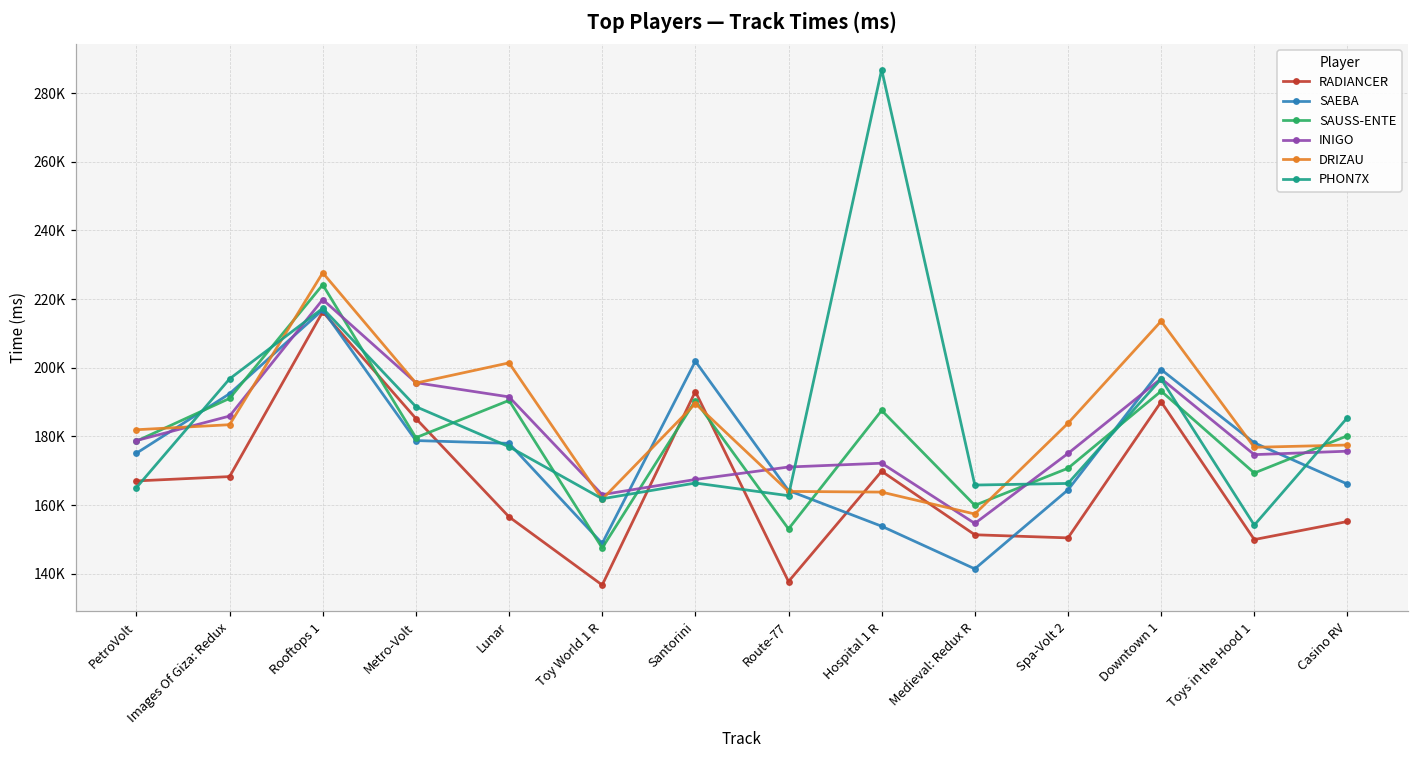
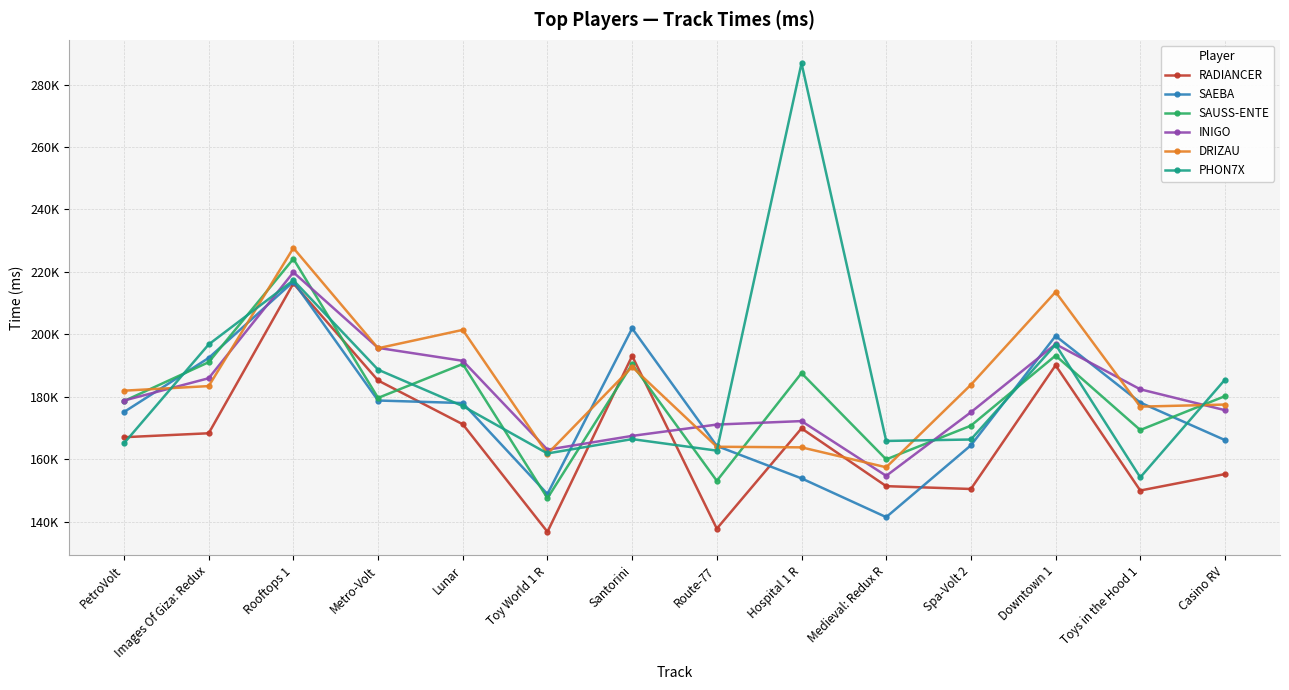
  {
    "RADIANCER": {
      "PetroVolt": 167000,
      "Images Of Giza: Redux": 168000,
      "Metro-Volt": 185000,
-     "Lunar": 157000,
+     "Lunar": 171000,
      "Toy World 1 R": 137000,
      "Santorini": 193000,
      "Route-77": 138000,
      "Hospital 1 R": 170000,
      "Medieval: Redux R": 151000,
      "Spa-Volt 2": 150000,
      "Downtown 1": 190000,
      "Toys in the Hood 1": 150000,
      "Casino RV": 155000
    },
    "SAEBA": {
      "PetroVolt": 175000,
      "Images Of Giza: Redux": 192000,
      "Metro-Volt": 179000,
      "Lunar": 178000,
      "Toy World 1 R": 149000,
      "Santorini": 202000,
      "Hospital 1 R": 154000,
      "Medieval: Redux R": 141000,
      "Spa-Volt 2": 164000,
      "Downtown 1": 199000,
      "Toys in the Hood 1": 178000,
      "Casino RV": 166000
    },
    "INIGO": {
      "Images Of Giza: Redux": 186000,
      "Rooftops 1": 220000,
      "Lunar": 192000,
      "Toy World 1 R": 163000,
      "Santorini": 167000,
      "Route-77": 171000,
      "Hospital 1 R": 172000,
      "Medieval: Redux R": 155000,
      "Spa-Volt 2": 175000,
-     "Toys in the Hood 1": 175000,
+     "Toys in the Hood 1": 182000,
      "Casino RV": 176000
    },
    "DRIZAU": {
      "PetroVolt": 182000,
      "Images Of Giza: Redux": 183000,
      "Rooftops 1": 228000,
      "Lunar": 201000,
      "Santorini": 190000,
      "Hospital 1 R": 164000,
      "Medieval: Redux R": 157000,
      "Spa-Volt 2": 184000,
      "Downtown 1": 214000,
      "Toys in the Hood 1": 177000,
      "Casino RV": 177000
    }
  }
